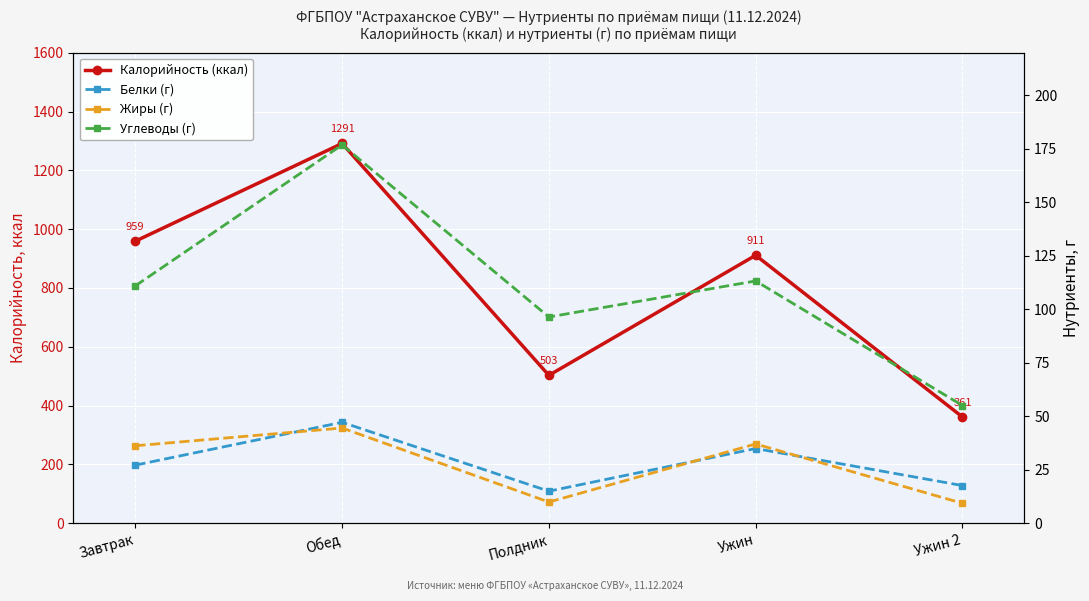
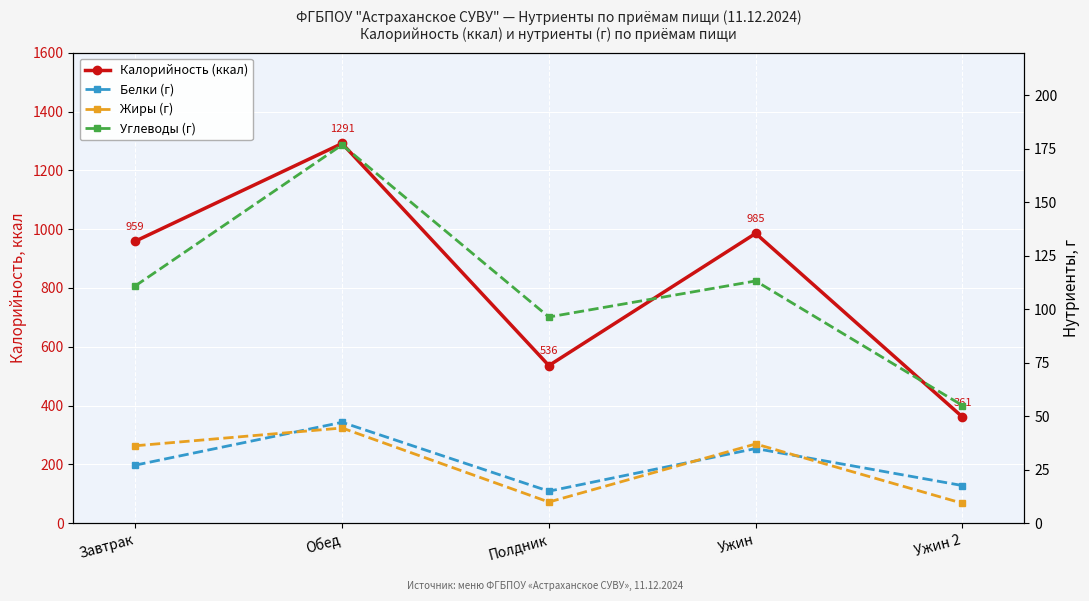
  {
    "Калорийность (ккал)": {
      "Завтрак": 959,
      "Обед": 1291,
-     "Полдник": 503,
-     "Ужин": 911
+     "Полдник": 536,
+     "Ужин": 985
    }
  }
